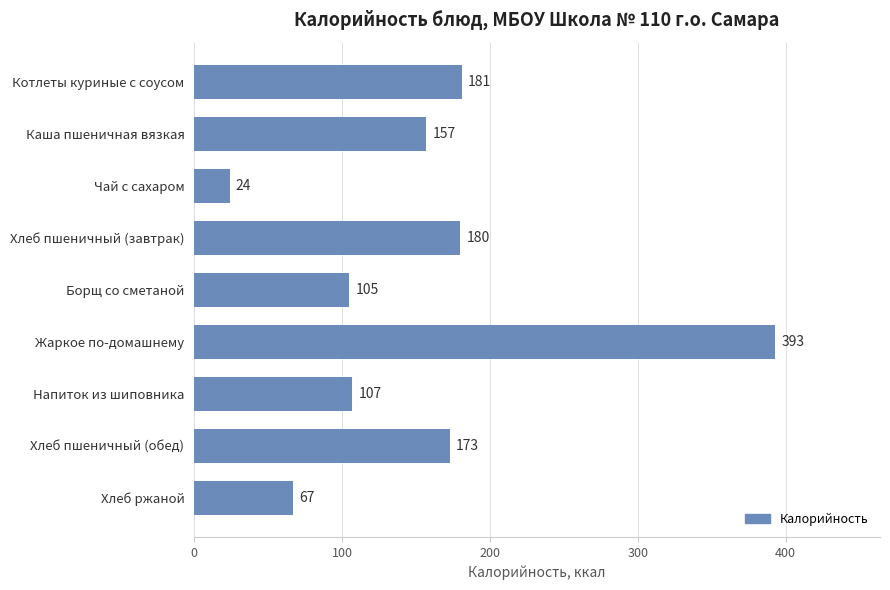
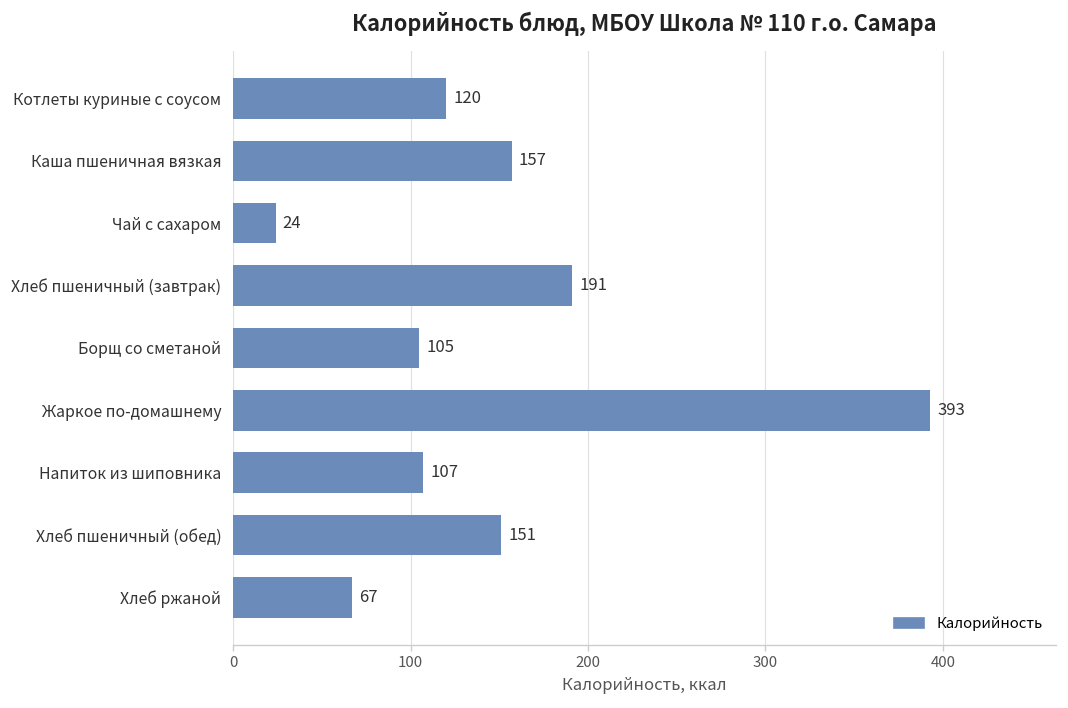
  {
-   "Котлеты куриные с соусом": 181,
+   "Котлеты куриные с соусом": 120,
    "Каша пшеничная вязкая": 157,
    "Чай с сахаром": 24,
-   "Хлеб пшеничный (завтрак)": 180,
+   "Хлеб пшеничный (завтрак)": 191,
    "Борщ со сметаной": 105,
    "Жаркое по-домашнему": 393,
    "Напиток из шиповника": 107,
-   "Хлеб пшеничный (обед)": 173,
+   "Хлеб пшеничный (обед)": 151,
    "Хлеб ржаной": 67
  }
